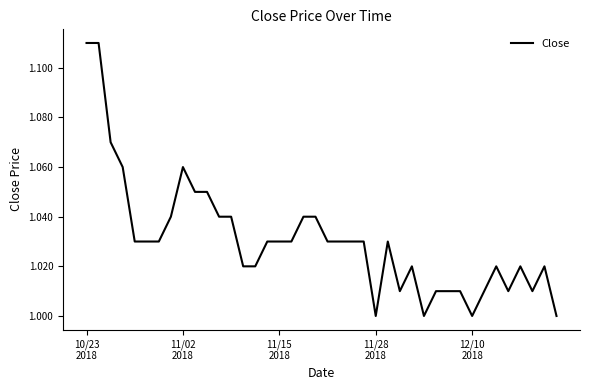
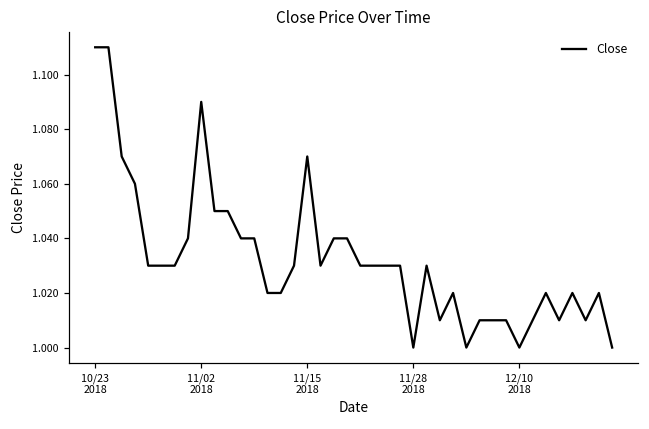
  {
    "10/23 2018": 1.11,
-   "11/02 2018": 1.06,
-   "11/15 2018": 1.03,
+   "11/02 2018": 1.09,
+   "11/15 2018": 1.07,
    "11/28 2018": 1.00,
    "12/10 2018": 1.00
  }
